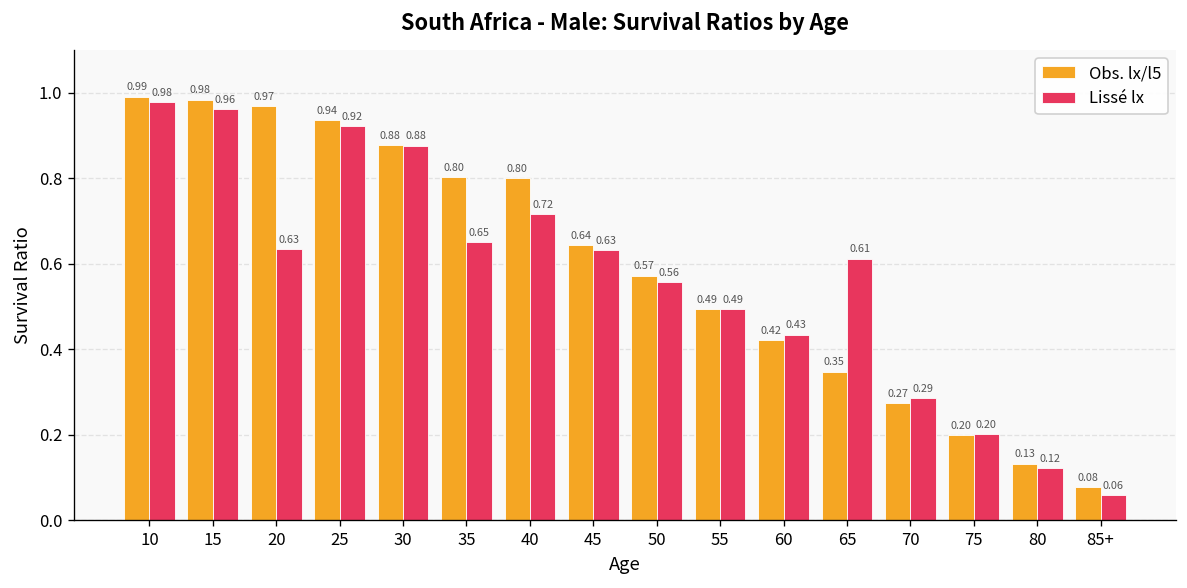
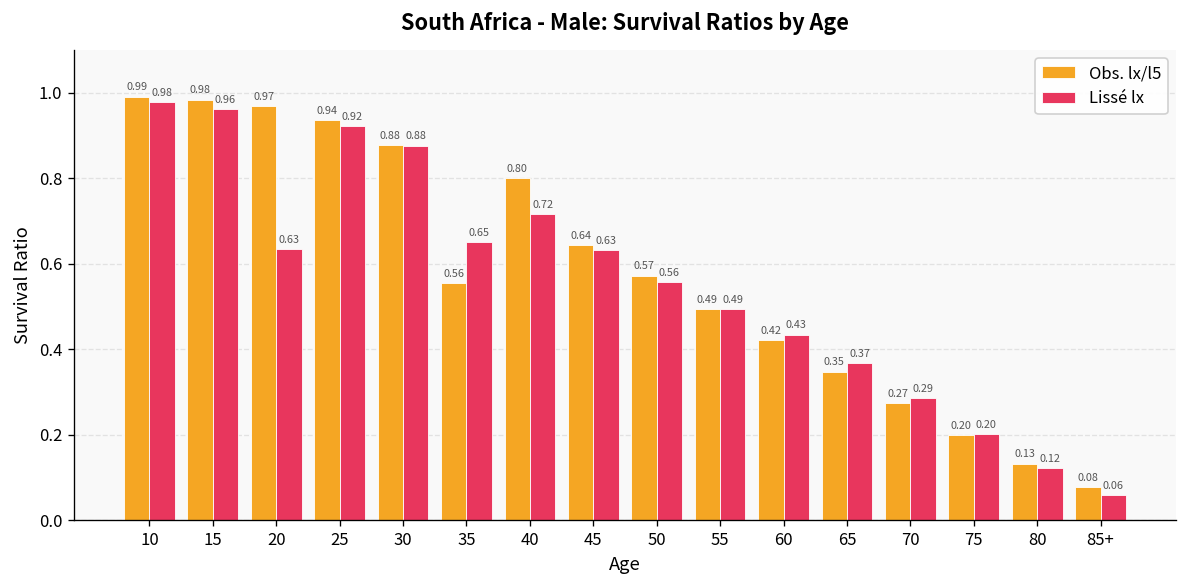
  {
    "Obs. lx/l5": {
      "10": 0.99,
      "15": 0.98,
      "20": 0.97,
      "25": 0.94,
      "30": 0.88,
-     "35": 0.80,
+     "35": 0.56,
      "40": 0.80,
      "45": 0.64,
      "50": 0.57,
      "55": 0.49,
      "60": 0.42,
      "65": 0.35,
      "70": 0.27,
      "75": 0.20,
      "80": 0.13,
      "85+": 0.08
    },
    "Lissé lx": {
      "10": 0.98,
      "15": 0.96,
      "20": 0.63,
      "25": 0.92,
      "30": 0.88,
      "35": 0.65,
      "40": 0.72,
      "45": 0.63,
      "50": 0.56,
      "55": 0.49,
      "60": 0.43,
-     "65": 0.61,
+     "65": 0.37,
      "70": 0.29,
      "75": 0.20,
      "80": 0.12,
      "85+": 0.06
    }
  }
